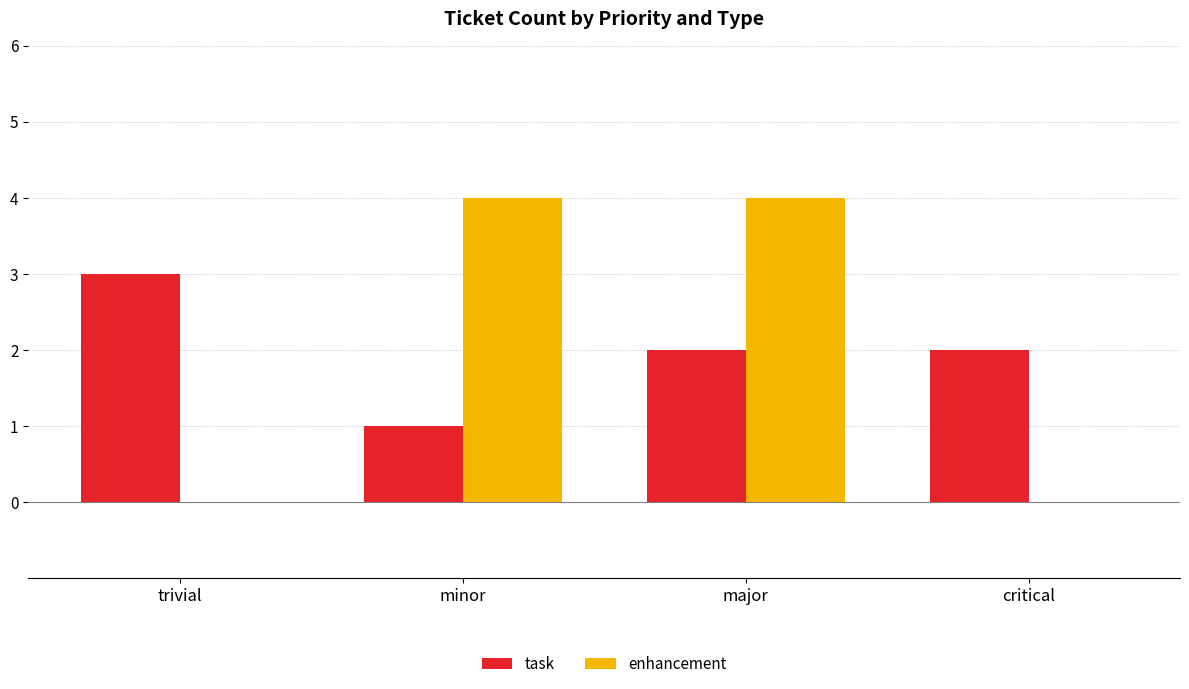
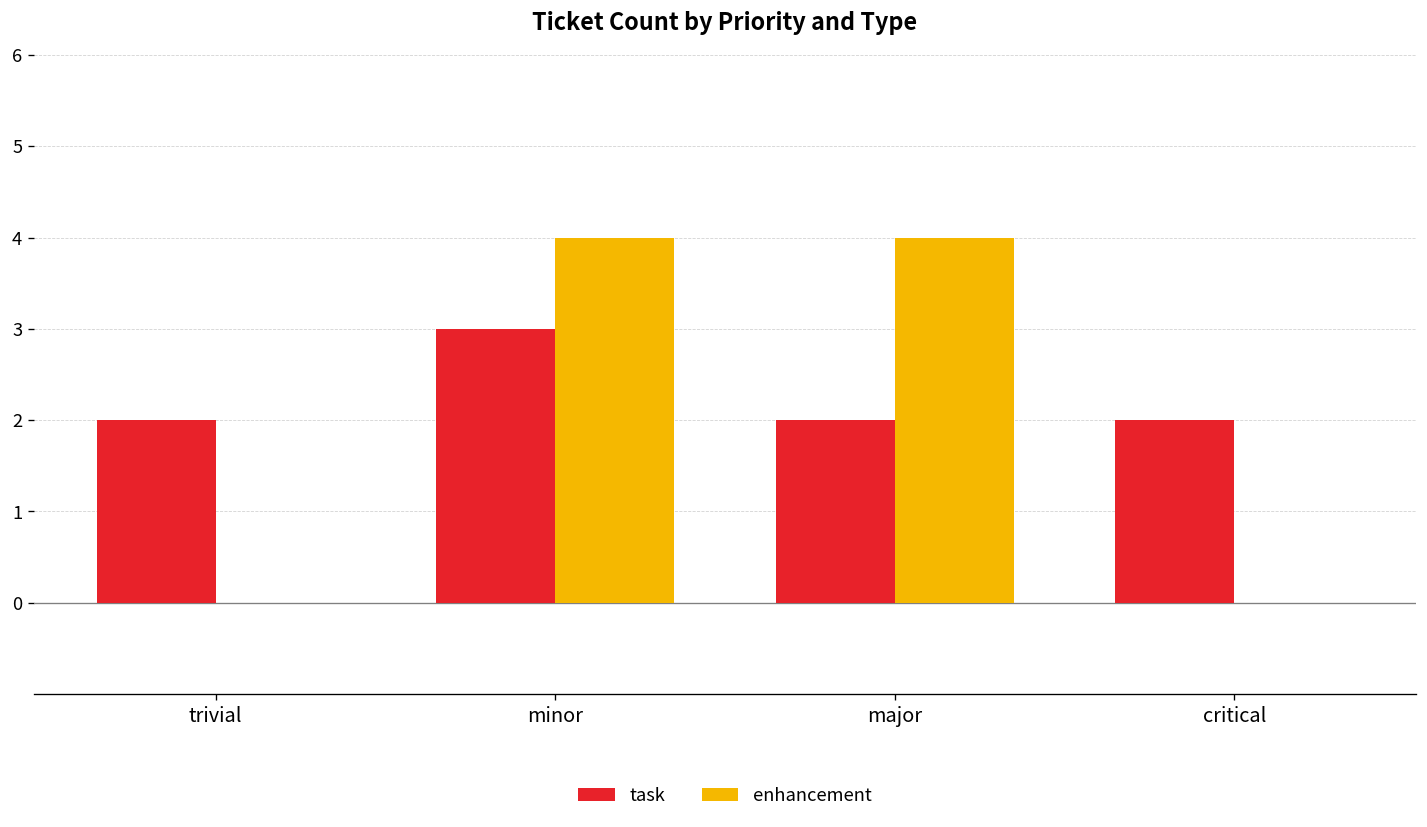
  {
    "task": {
-     "trivial": 3,
-     "minor": 1,
+     "trivial": 2,
+     "minor": 3,
      "major": 2,
      "critical": 2
    },
    "enhancement": {
      "trivial": 0,
      "minor": 4,
      "major": 4,
      "critical": 0
    }
  }
